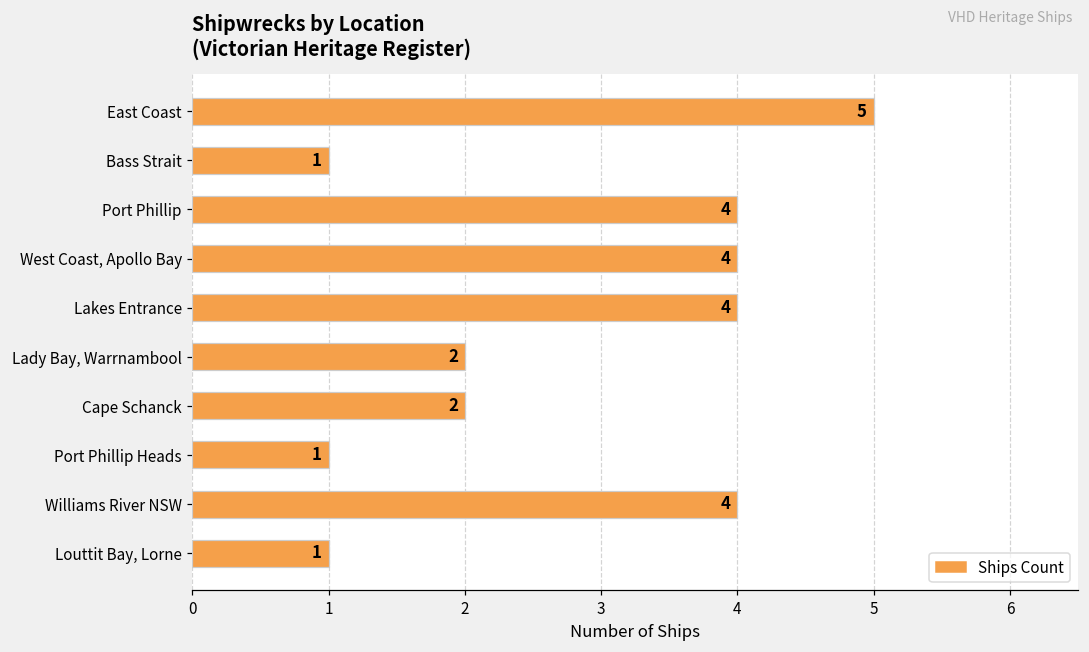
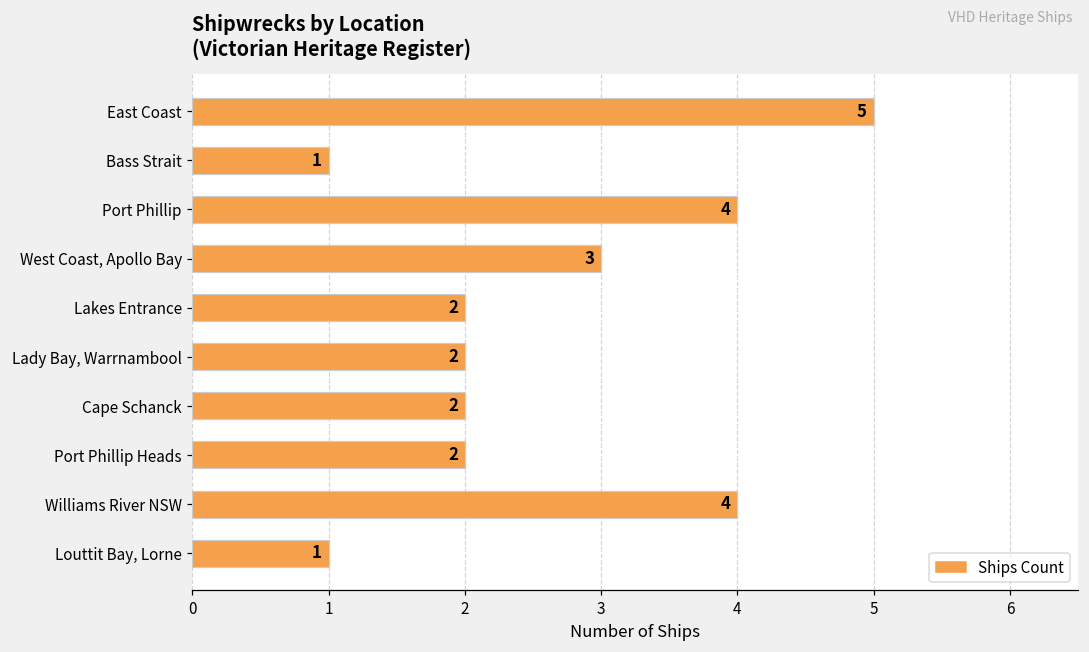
  {
    "East Coast": 5,
    "Bass Strait": 1,
    "Port Phillip": 4,
-   "West Coast, Apollo Bay": 4,
-   "Lakes Entrance": 4,
+   "West Coast, Apollo Bay": 3,
+   "Lakes Entrance": 2,
    "Lady Bay, Warrnambool": 2,
    "Cape Schanck": 2,
-   "Port Phillip Heads": 1,
+   "Port Phillip Heads": 2,
    "Williams River NSW": 4,
    "Louttit Bay, Lorne": 1
  }
